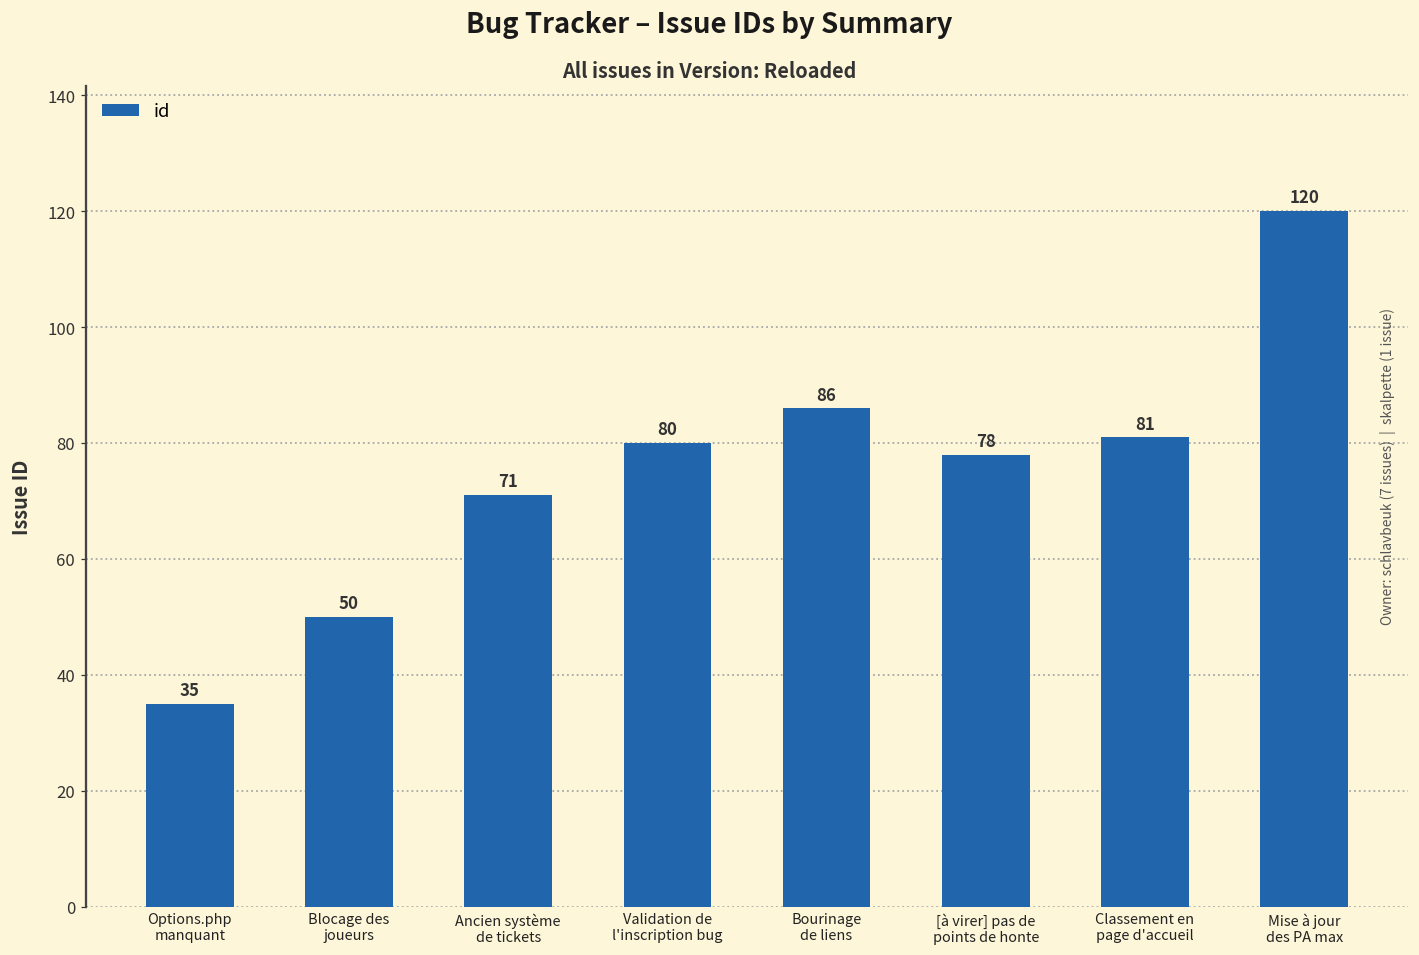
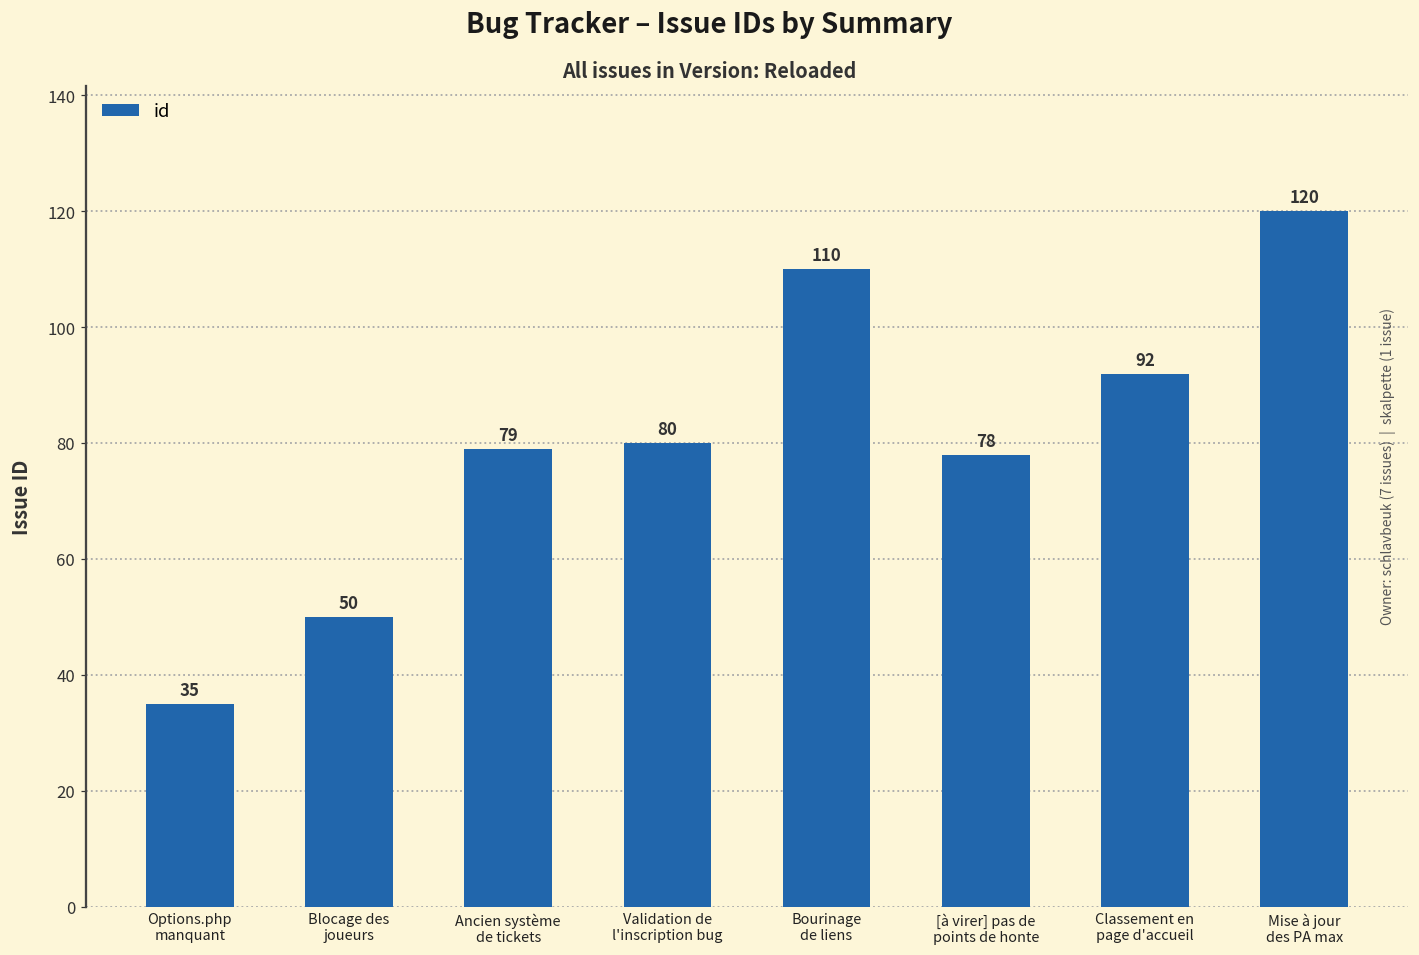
  {
    "Options.php manquant": 35,
    "Blocage des joueurs": 50,
-   "Ancien système de tickets": 71,
+   "Ancien système de tickets": 79,
    "Validation de l'inscription bug": 80,
-   "Bourinage de liens": 86,
+   "Bourinage de liens": 110,
    "[à virer] pas de points de honte": 78,
-   "Classement en page d'accueil": 81,
+   "Classement en page d'accueil": 92,
    "Mise à jour des PA max": 120
  }
